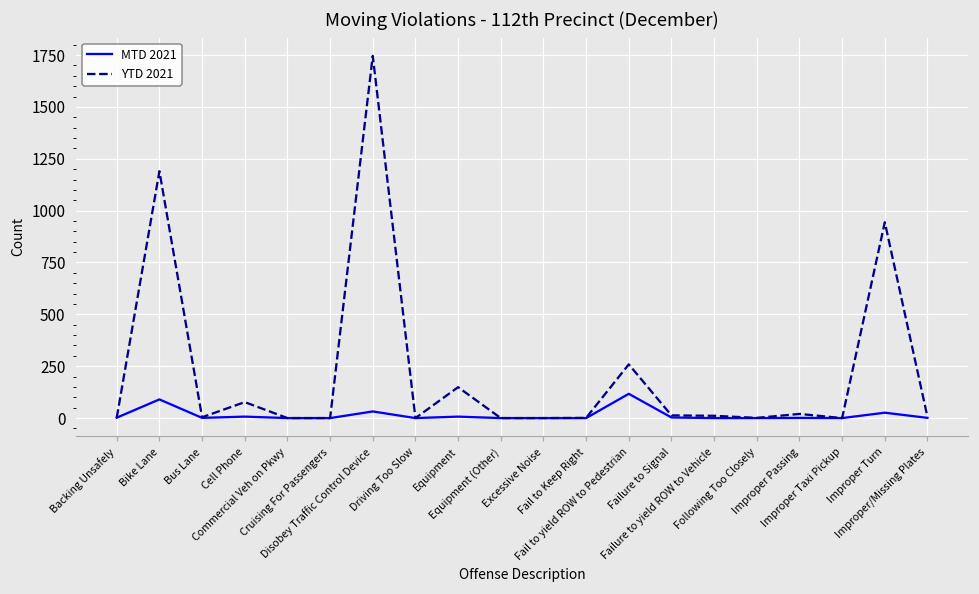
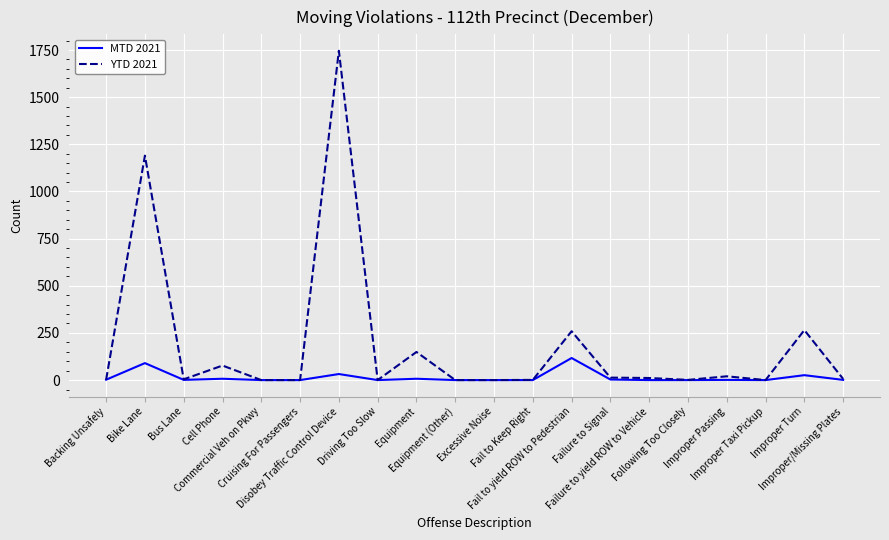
  {
    "MTD 2021": {
      "Bike Lane": 90,
      "Cell Phone": 10,
      "Disobey Traffic Control Device": 30,
      "Equipment": 10,
      "Fail to yield ROW to Pedestrian": 120,
      "Improper Passing": 0,
      "Improper Turn": 30
    },
    "YTD 2021": {
      "Bike Lane": 1190,
      "Cell Phone": 80,
      "Disobey Traffic Control Device": 1750,
      "Equipment": 150,
      "Fail to yield ROW to Pedestrian": 260,
      "Improper Passing": 20,
-     "Improper Turn": 940
+     "Improper Turn": 270
    }
  }
